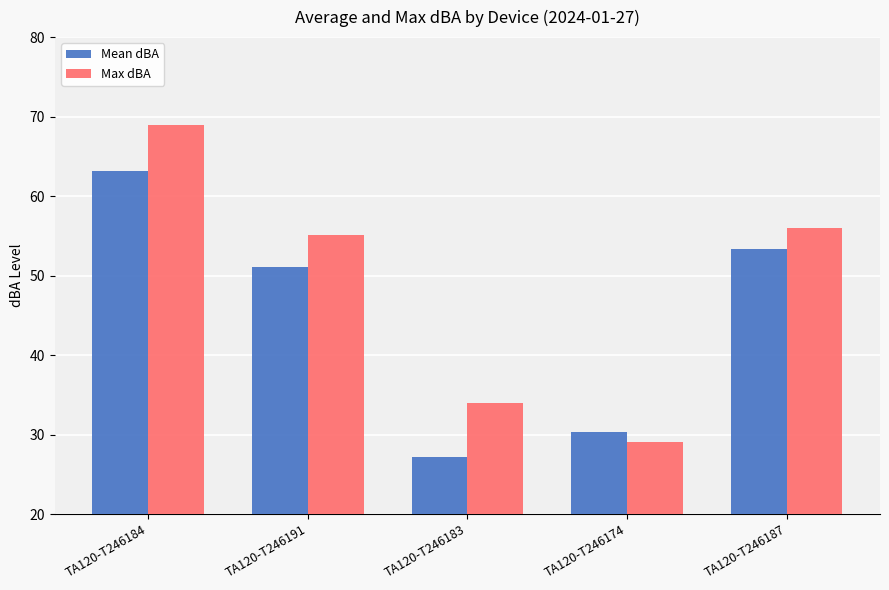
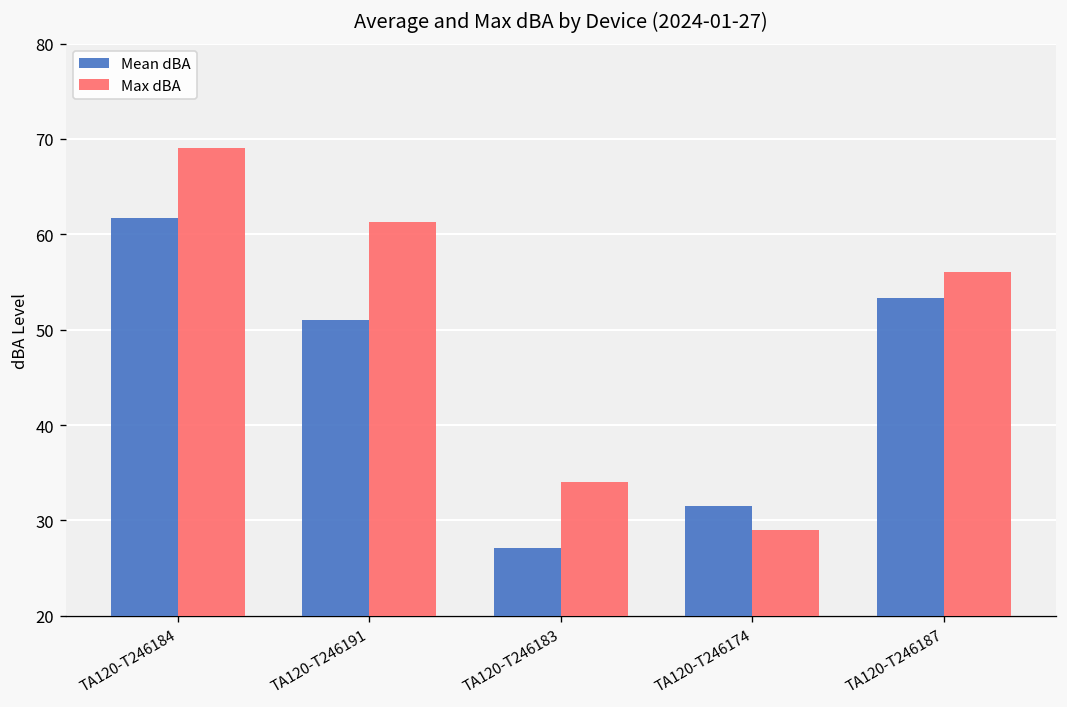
  {
    "Mean dBA": {
-     "TA120-T246184": 63,
+     "TA120-T246184": 62,
      "TA120-T246191": 51,
      "TA120-T246183": 27,
-     "TA120-T246174": 30,
+     "TA120-T246174": 32,
      "TA120-T246187": 53
    },
    "Max dBA": {
      "TA120-T246184": 69,
-     "TA120-T246191": 55,
+     "TA120-T246191": 61,
      "TA120-T246183": 34,
      "TA120-T246174": 29,
      "TA120-T246187": 56
    }
  }
